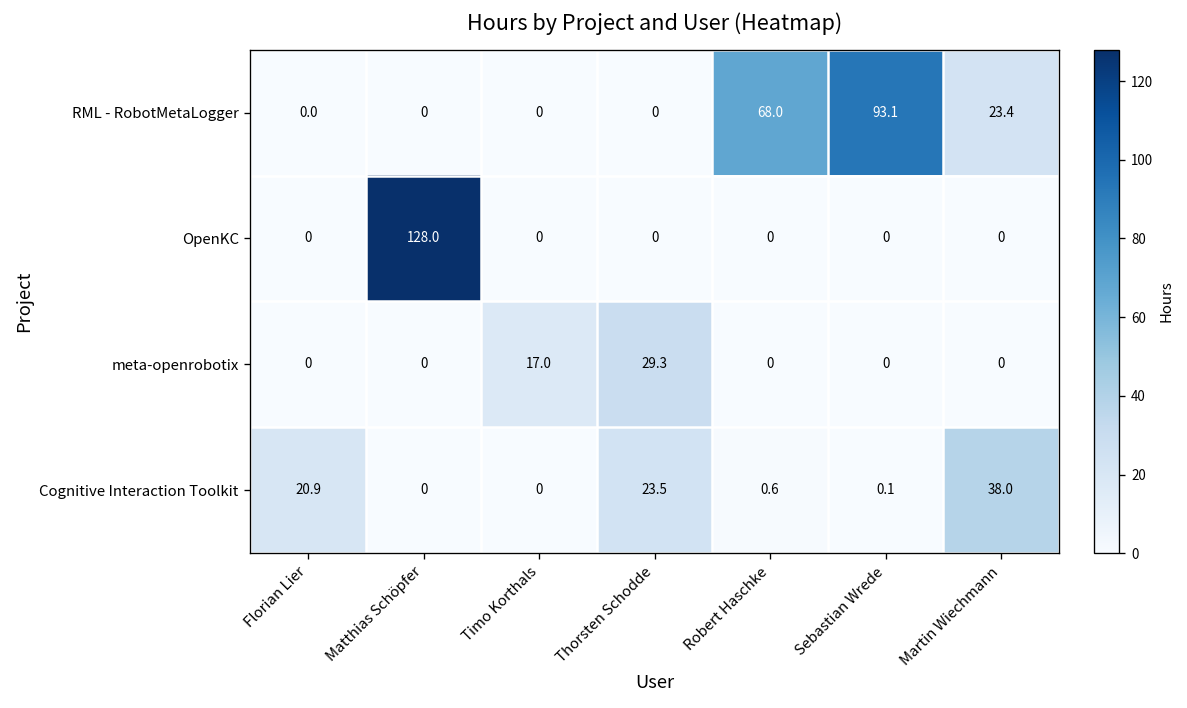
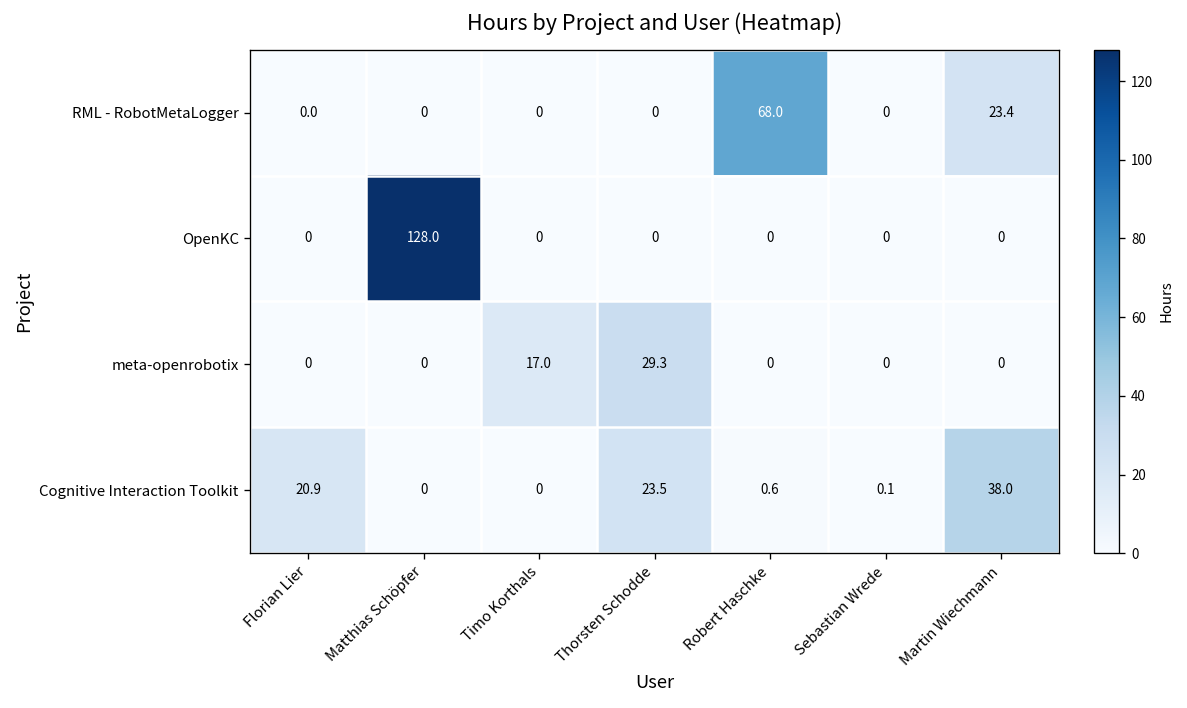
  {
    "RML - RobotMetaLogger": {
      "Florian Lier": 0.0,
      "Matthias Schöpfer": 0,
      "Timo Korthals": 0,
      "Thorsten Schodde": 0,
      "Robert Haschke": 68.0,
-     "Sebastian Wrede": 93.1,
+     "Sebastian Wrede": 0,
      "Martin Wiechmann": 23.4
    },
    "OpenKC": {
      "Florian Lier": 0,
      "Matthias Schöpfer": 128.0,
      "Timo Korthals": 0,
      "Thorsten Schodde": 0,
      "Robert Haschke": 0,
      "Sebastian Wrede": 0,
      "Martin Wiechmann": 0
    },
    "meta-openrobotix": {
      "Florian Lier": 0,
      "Matthias Schöpfer": 0,
      "Timo Korthals": 17.0,
      "Thorsten Schodde": 29.3,
      "Robert Haschke": 0,
      "Sebastian Wrede": 0,
      "Martin Wiechmann": 0
    },
    "Cognitive Interaction Toolkit": {
      "Florian Lier": 20.9,
      "Matthias Schöpfer": 0,
      "Timo Korthals": 0,
      "Thorsten Schodde": 23.5,
      "Robert Haschke": 0.6,
      "Sebastian Wrede": 0.1,
      "Martin Wiechmann": 38.0
    }
  }
